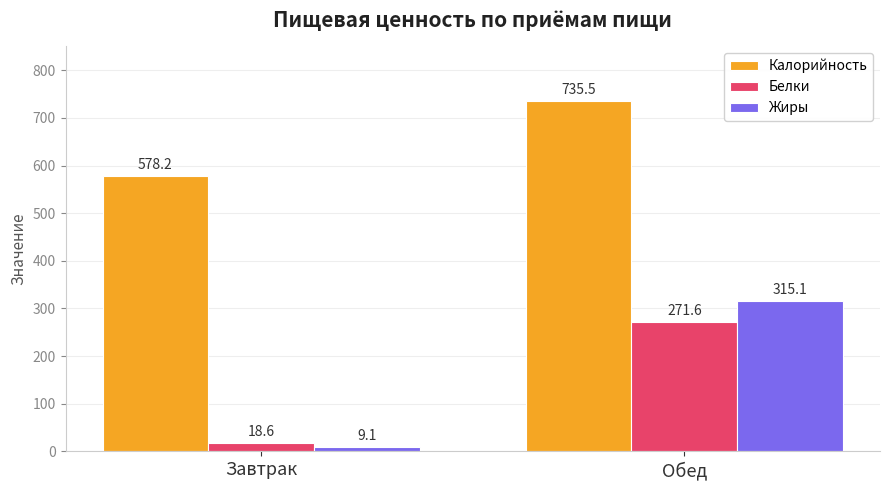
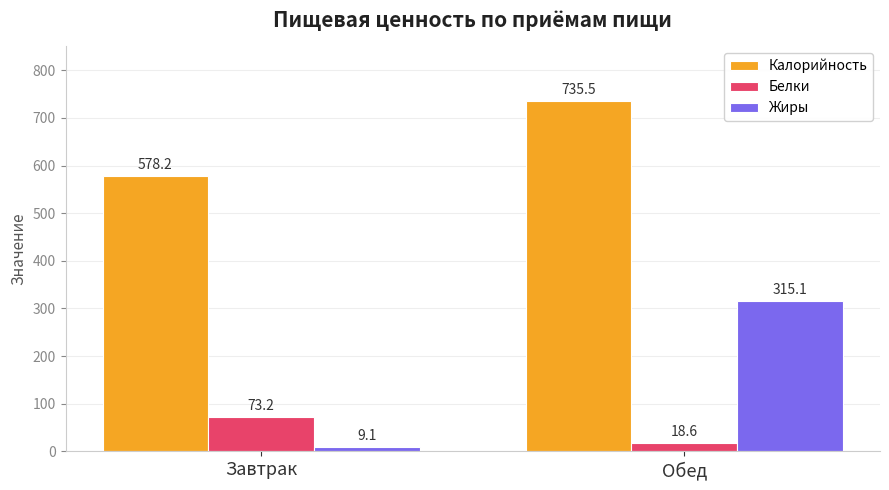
  {
    "Калорийность": {
      "Завтрак": 578.2,
      "Обед": 735.5
    },
    "Белки": {
-     "Завтрак": 18.6,
-     "Обед": 271.6
+     "Завтрак": 73.2,
+     "Обед": 18.6
    },
    "Жиры": {
      "Завтрак": 9.1,
      "Обед": 315.1
    }
  }
